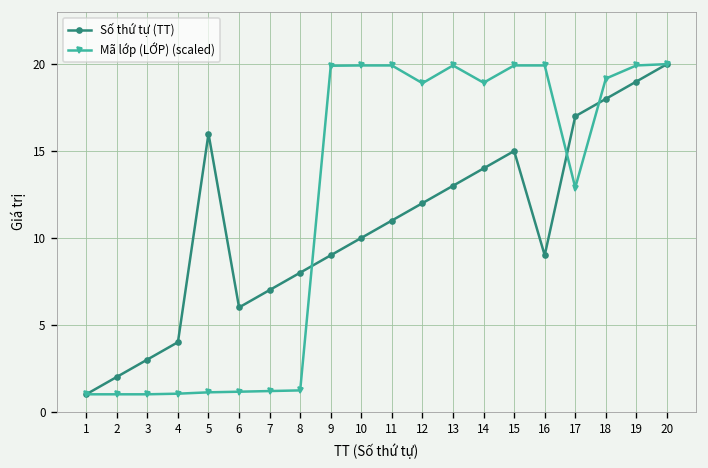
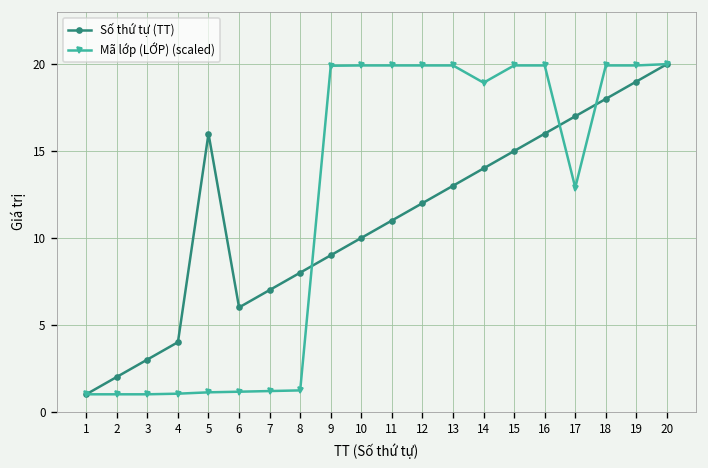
  {
    "Số thứ tự (TT)": {
      "2": 2,
      "3": 3,
      "4": 4,
      "5": 16,
      "6": 6,
      "7": 7,
      "8": 8,
      "9": 9,
      "10": 10,
      "11": 11,
      "12": 12,
      "13": 13,
      "14": 14,
      "15": 15,
-     "16": 9,
+     "16": 16,
      "17": 17,
      "18": 18,
      "19": 19
    },
    "Mã lớp (LỚP) (scaled)": {
      "2": 1.0,
      "3": 1.0,
      "4": 1.0,
      "5": 1.1,
      "6": 1.1,
      "7": 1.2,
      "8": 1.2,
      "9": 19.9,
      "10": 19.9,
      "11": 19.9,
-     "12": 18.9,
+     "12": 19.9,
      "13": 19.9,
      "14": 18.9,
      "15": 19.9,
      "16": 19.9,
      "17": 12.9,
-     "18": 19.2,
+     "18": 19.9,
      "19": 19.9
    }
  }
